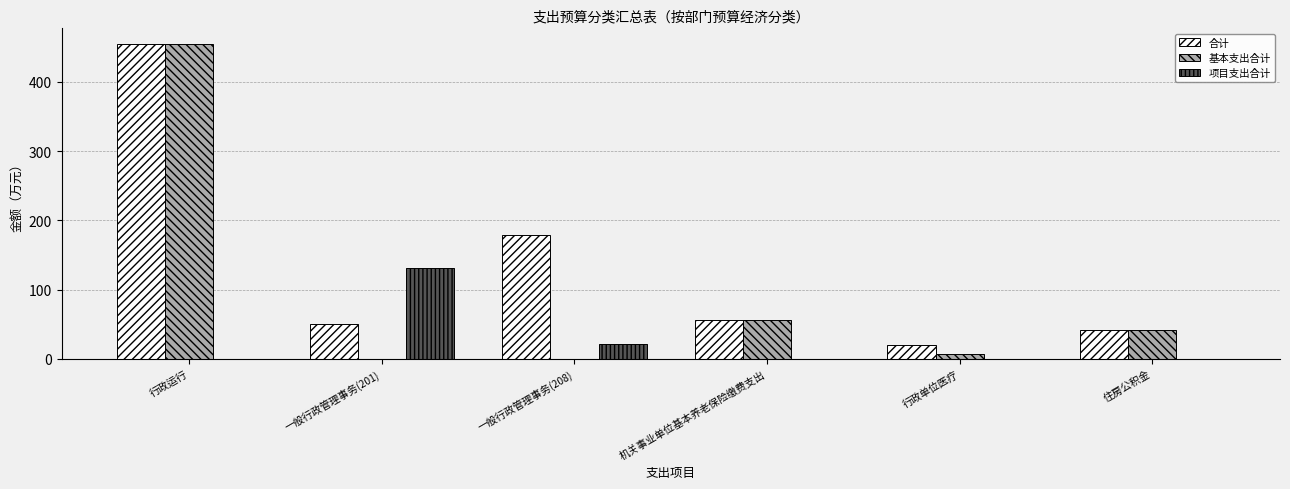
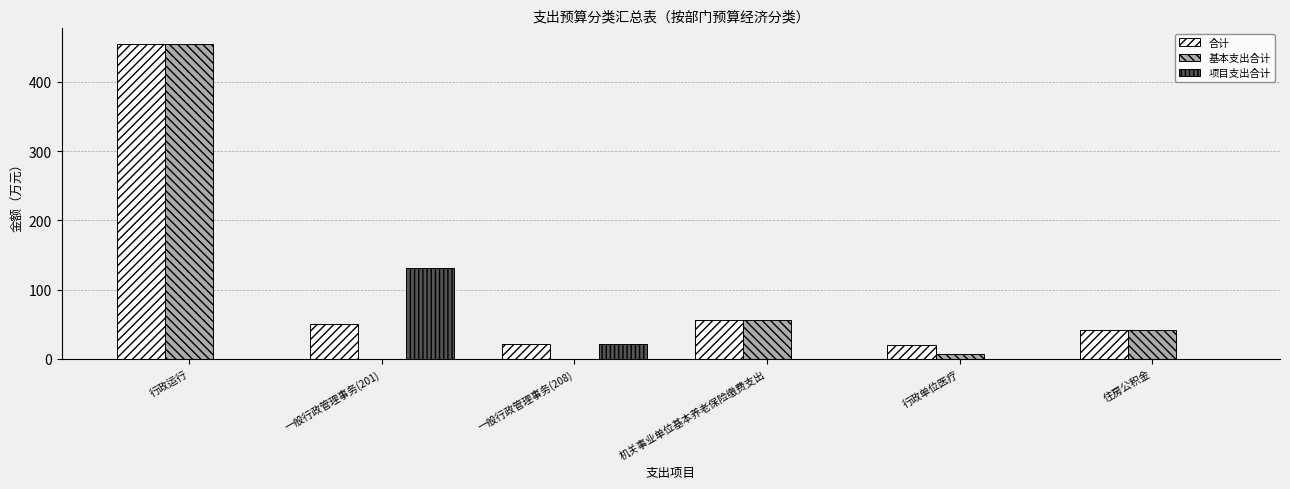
  {
    "合计": {
      "行政运行": 450,
      "一般行政管理事务(201)": 50,
-     "一般行政管理事务(208)": 180,
+     "一般行政管理事务(208)": 20,
      "机关事业单位基本养老保险缴费支出": 60,
      "行政单位医疗": 20,
      "住房公积金": 40
    },
    "基本支出合计": {
      "行政运行": 450,
      "一般行政管理事务(201)": 0,
      "一般行政管理事务(208)": 0,
      "机关事业单位基本养老保险缴费支出": 60,
      "行政单位医疗": 10,
      "住房公积金": 40
    },
    "项目支出合计": {
      "行政运行": 0,
      "一般行政管理事务(201)": 130,
      "一般行政管理事务(208)": 20,
      "机关事业单位基本养老保险缴费支出": 0,
      "行政单位医疗": 0,
      "住房公积金": 0
    }
  }
